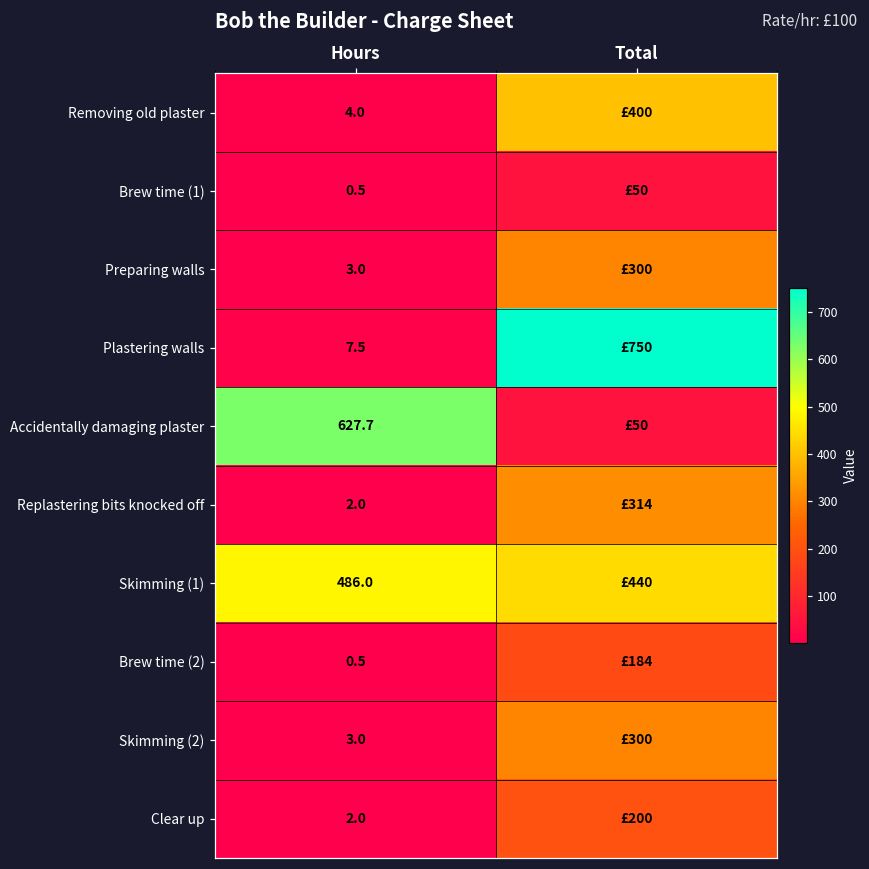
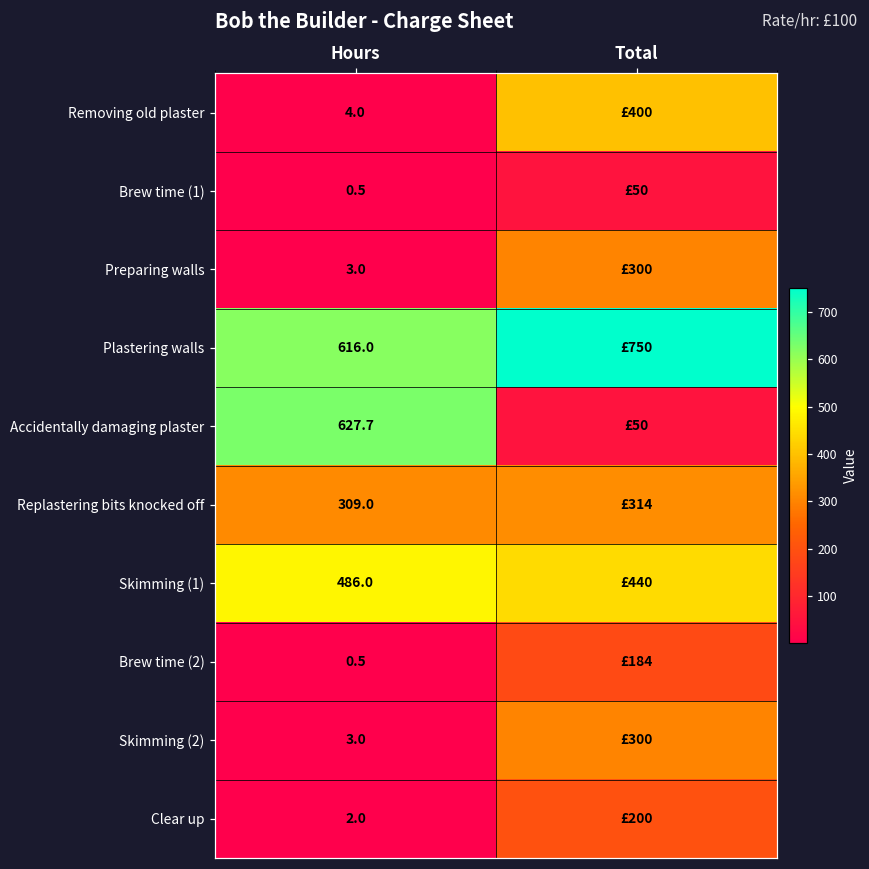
  {
    "Removing old plaster": {
      "Hours": "4.0",
      "Total": "£400"
    },
    "Brew time (1)": {
      "Hours": "0.5",
      "Total": "£50"
    },
    "Preparing walls": {
      "Hours": "3.0",
      "Total": "£300"
    },
    "Plastering walls": {
-     "Hours": "7.5",
+     "Hours": "616.0",
      "Total": "£750"
    },
    "Accidentally damaging plaster": {
      "Hours": "627.7",
      "Total": "£50"
    },
    "Replastering bits knocked off": {
-     "Hours": "2.0",
+     "Hours": "309.0",
      "Total": "£314"
    },
    "Skimming (1)": {
      "Hours": "486.0",
      "Total": "£440"
    },
    "Brew time (2)": {
      "Hours": "0.5",
      "Total": "£184"
    },
    "Skimming (2)": {
      "Hours": "3.0",
      "Total": "£300"
    },
    "Clear up": {
      "Hours": "2.0",
      "Total": "£200"
    }
  }
